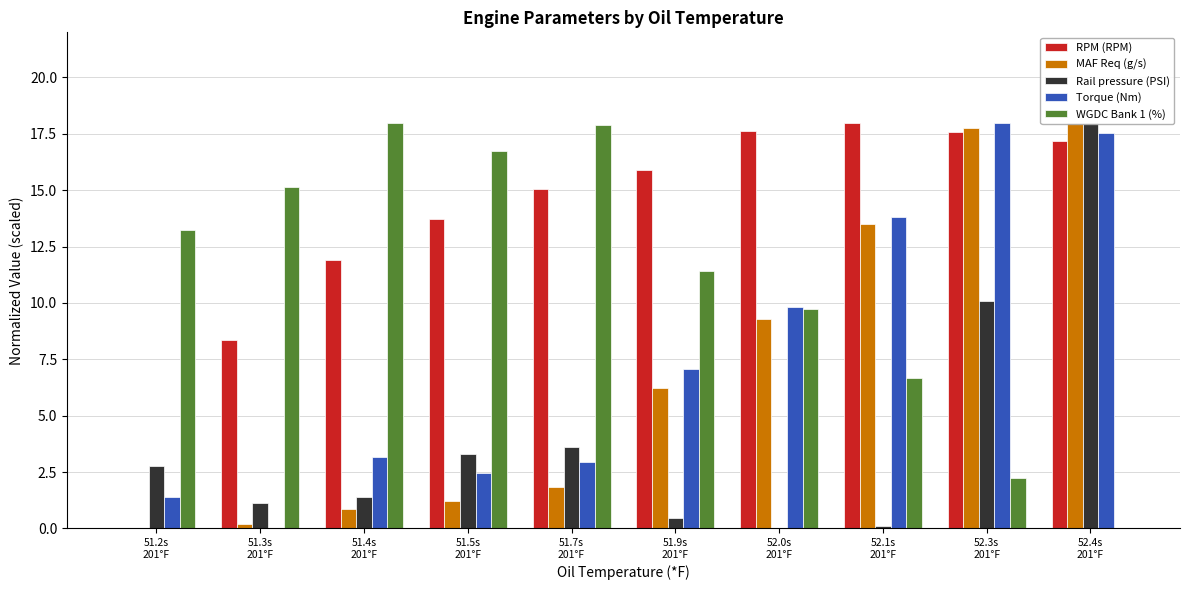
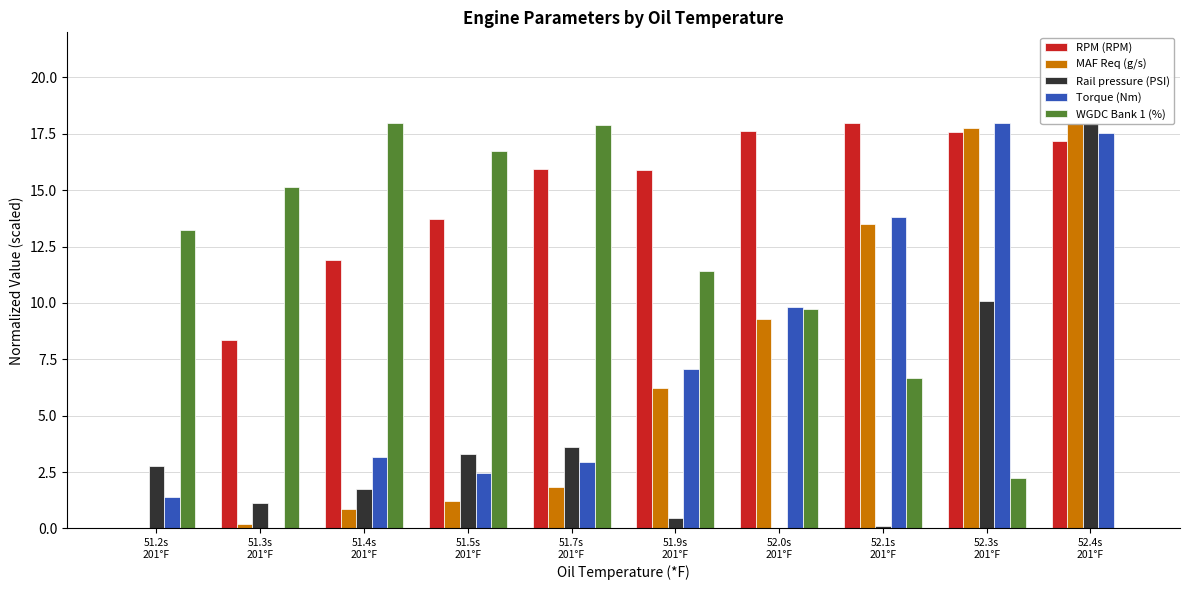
  {
    "RPM (RPM)": {
      "51.2s 201°F": 0.0,
      "51.3s 201°F": 8.4,
      "51.4s 201°F": 11.9,
      "51.5s 201°F": 13.7,
-     "51.7s 201°F": 15.0,
+     "51.7s 201°F": 15.9,
      "51.9s 201°F": 15.9,
      "52.0s 201°F": 17.6,
      "52.1s 201°F": 18.0,
      "52.3s 201°F": 17.6,
      "52.4s 201°F": 17.2
    },
    "MAF Req (g/s)": {
      "51.2s 201°F": 0.0,
      "51.3s 201°F": 0.2,
      "51.4s 201°F": 0.9,
      "51.5s 201°F": 1.2,
      "51.7s 201°F": 1.8,
      "51.9s 201°F": 6.2,
      "52.0s 201°F": 9.3,
      "52.1s 201°F": 13.5,
      "52.3s 201°F": 17.8
    },
    "Rail pressure (PSI)": {
      "51.2s 201°F": 2.8,
      "51.3s 201°F": 1.1,
-     "51.4s 201°F": 1.4,
+     "51.4s 201°F": 1.7,
      "51.5s 201°F": 3.3,
      "51.7s 201°F": 3.6,
      "51.9s 201°F": 0.4,
      "52.0s 201°F": 0.0,
      "52.1s 201°F": 0.1,
      "52.3s 201°F": 10.1
    },
    "Torque (Nm)": {
      "51.2s 201°F": 1.4,
      "51.3s 201°F": 0.0,
      "51.4s 201°F": 3.2,
      "51.5s 201°F": 2.5,
      "51.7s 201°F": 2.9,
      "51.9s 201°F": 7.1,
      "52.0s 201°F": 9.8,
      "52.1s 201°F": 13.8,
      "52.3s 201°F": 18.0,
      "52.4s 201°F": 17.5
    },
    "WGDC Bank 1 (%)": {
      "51.2s 201°F": 13.2,
      "51.3s 201°F": 15.1,
      "51.4s 201°F": 18.0,
      "51.5s 201°F": 16.7,
      "51.7s 201°F": 17.9,
      "51.9s 201°F": 11.4,
      "52.0s 201°F": 9.7,
      "52.1s 201°F": 6.7,
      "52.3s 201°F": 2.2,
      "52.4s 201°F": 0.0
    }
  }
